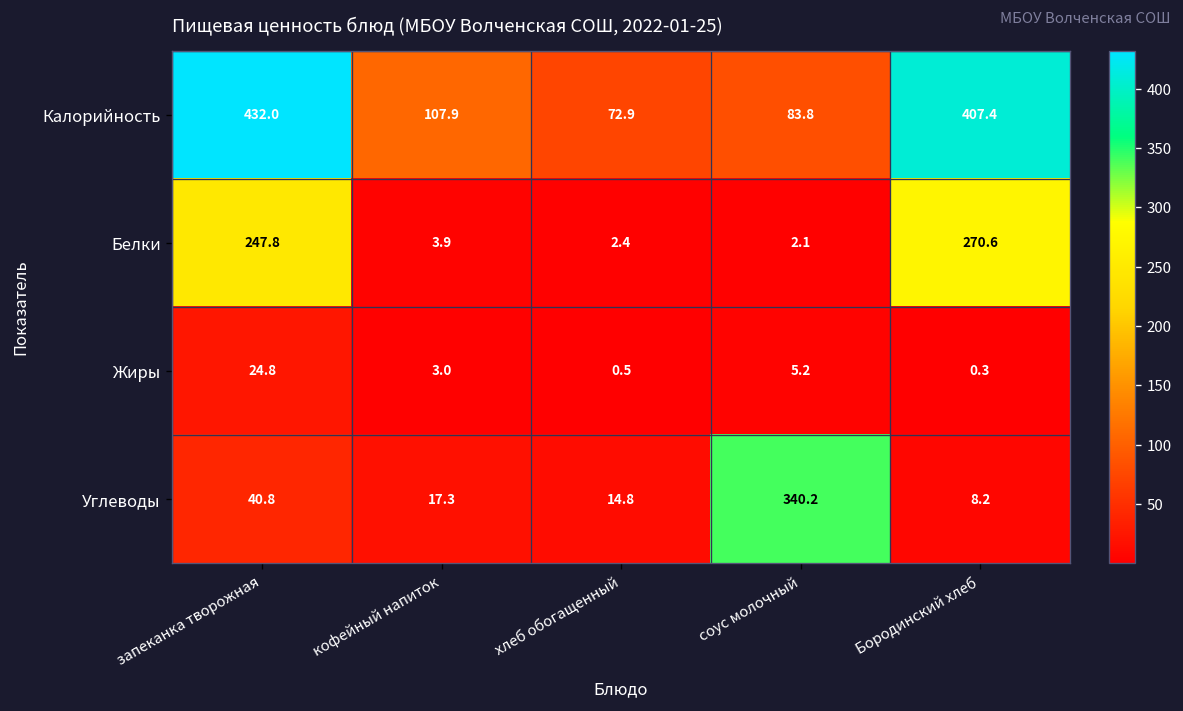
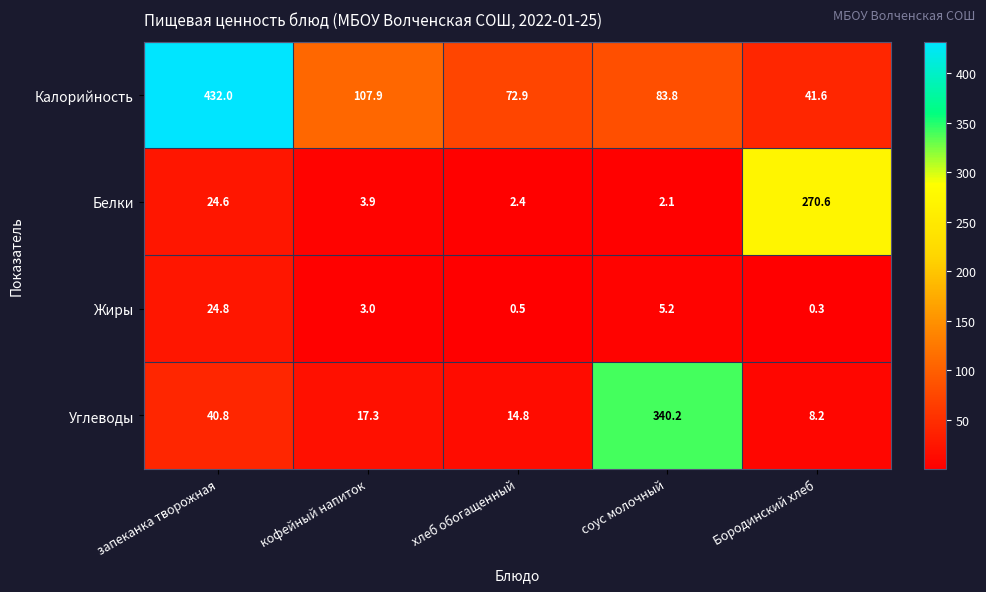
  {
    "Калорийность": {
      "запеканка творожная": 432.0,
      "кофейный напиток": 107.9,
      "хлеб обогащенный": 72.9,
      "соус молочный": 83.8,
-     "Бородинский хлеб": 407.4
+     "Бородинский хлеб": 41.6
    },
    "Белки": {
-     "запеканка творожная": 247.8,
+     "запеканка творожная": 24.6,
      "кофейный напиток": 3.9,
      "хлеб обогащенный": 2.4,
      "соус молочный": 2.1,
      "Бородинский хлеб": 270.6
    },
    "Жиры": {
      "запеканка творожная": 24.8,
      "кофейный напиток": 3.0,
      "хлеб обогащенный": 0.5,
      "соус молочный": 5.2,
      "Бородинский хлеб": 0.3
    },
    "Углеводы": {
      "запеканка творожная": 40.8,
      "кофейный напиток": 17.3,
      "хлеб обогащенный": 14.8,
      "соус молочный": 340.2,
      "Бородинский хлеб": 8.2
    }
  }
